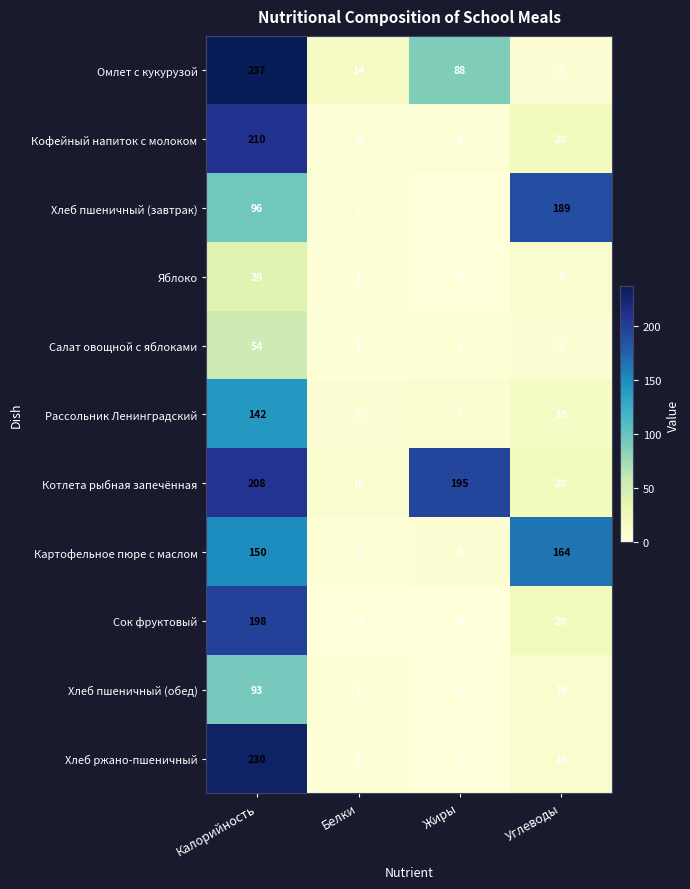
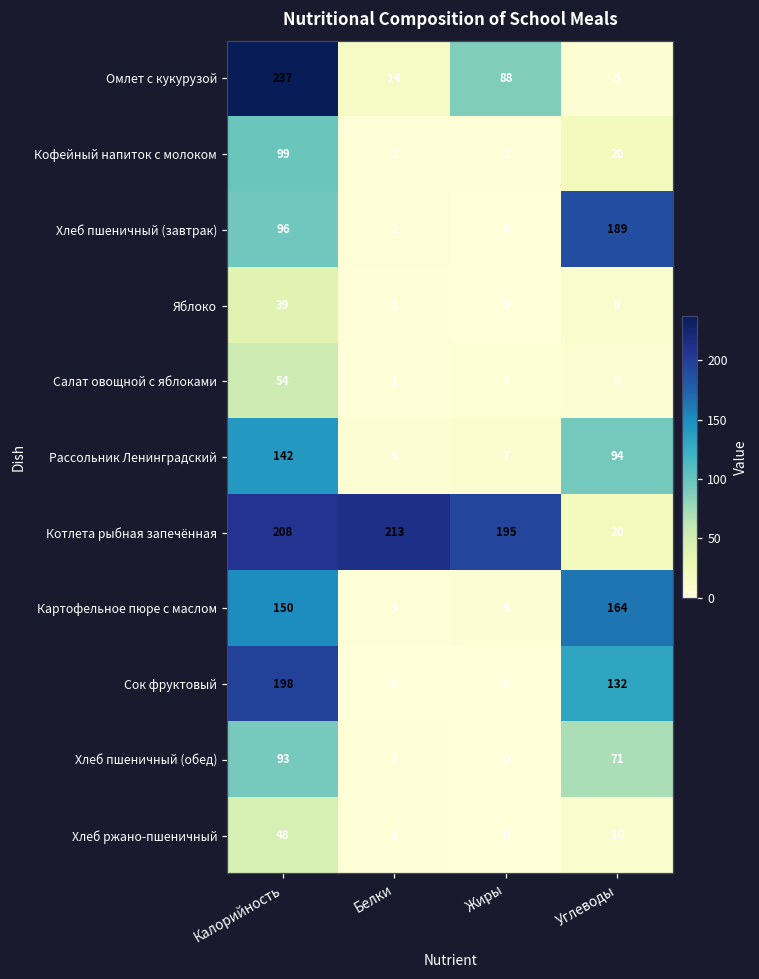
  {
    "Омлет с кукурузой": {
      "Калорийность": 237,
      "Белки": 14,
      "Жиры": 88
    },
    "Кофейный напиток с молоком": {
-     "Калорийность": 210,
+     "Калорийность": 99,
      "Углеводы": 20
    },
    "Хлеб пшеничный (завтрак)": {
      "Калорийность": 96,
      "Углеводы": 189
    },
    "Яблоко": {
      "Калорийность": 39,
      "Углеводы": 9
    },
    "Салат овощной с яблоками": {
      "Калорийность": 54
    },
    "Рассольник Ленинградский": {
      "Калорийность": 142,
-     "Углеводы": 15
+     "Углеводы": 94
    },
    "Котлета рыбная запечённая": {
      "Калорийность": 208,
-     "Белки": 10,
+     "Белки": 213,
      "Жиры": 195,
      "Углеводы": 20
    },
    "Картофельное пюре с маслом": {
      "Калорийность": 150,
      "Углеводы": 164
    },
    "Сок фруктовый": {
      "Калорийность": 198,
-     "Углеводы": 20
+     "Углеводы": 132
    },
    "Хлеб пшеничный (обед)": {
      "Калорийность": 93,
-     "Углеводы": 10
+     "Углеводы": 71
    },
    "Хлеб ржано-пшеничный": {
-     "Калорийность": 230,
+     "Калорийность": 48,
      "Углеводы": 10
    }
  }
